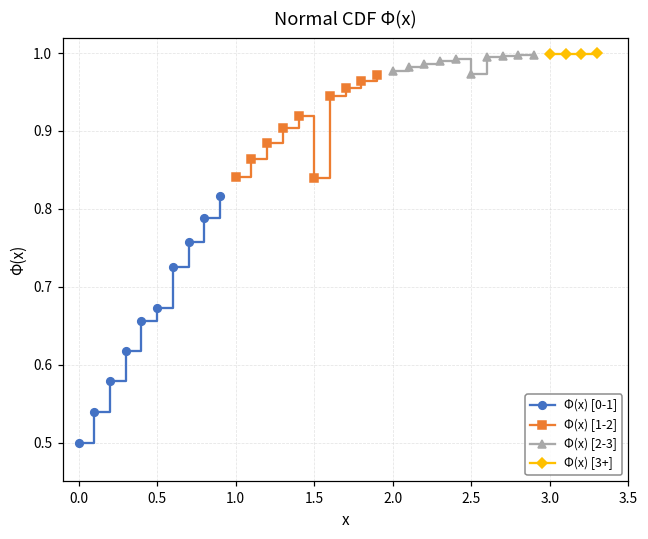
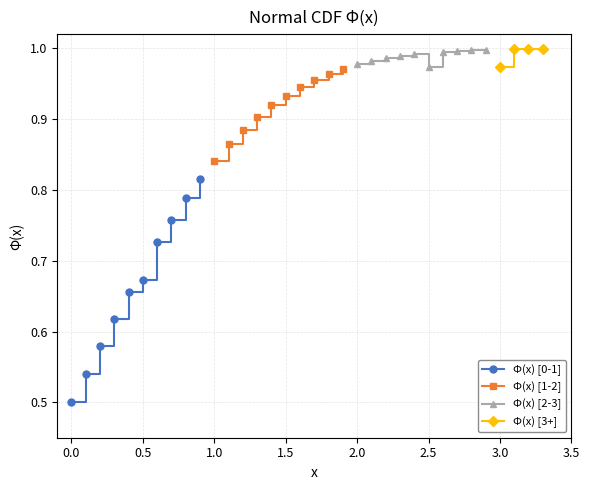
  {
    "Φ(x) [0-1]": {
      "0.0": 0.50,
      "0.5": 0.67
    },
    "Φ(x) [1-2]": {
      "1.0": 0.84,
-     "1.5": 0.84
+     "1.5": 0.93
    },
    "Φ(x) [2-3]": {
      "2.0": 0.98,
      "2.5": 0.97
    },
    "Φ(x) [3+]": {
-     "3.0": 1.00
+     "3.0": 0.97
    }
  }
